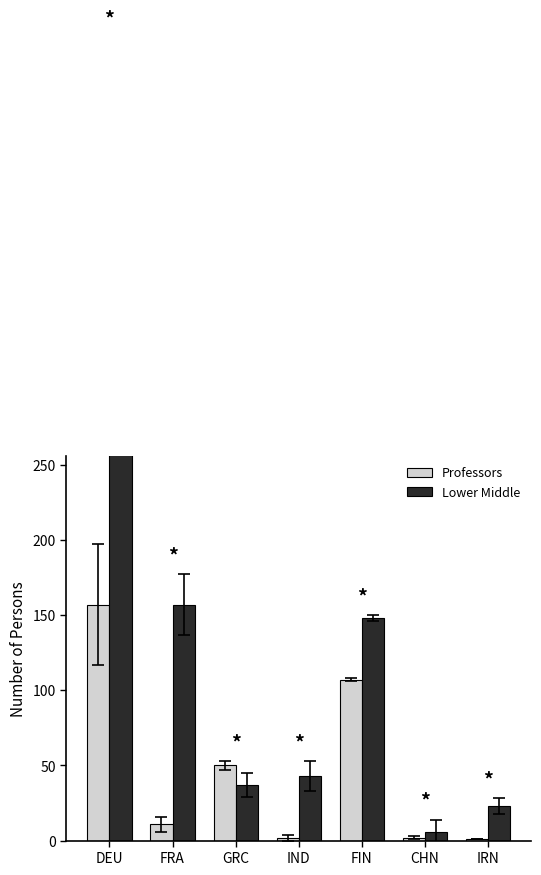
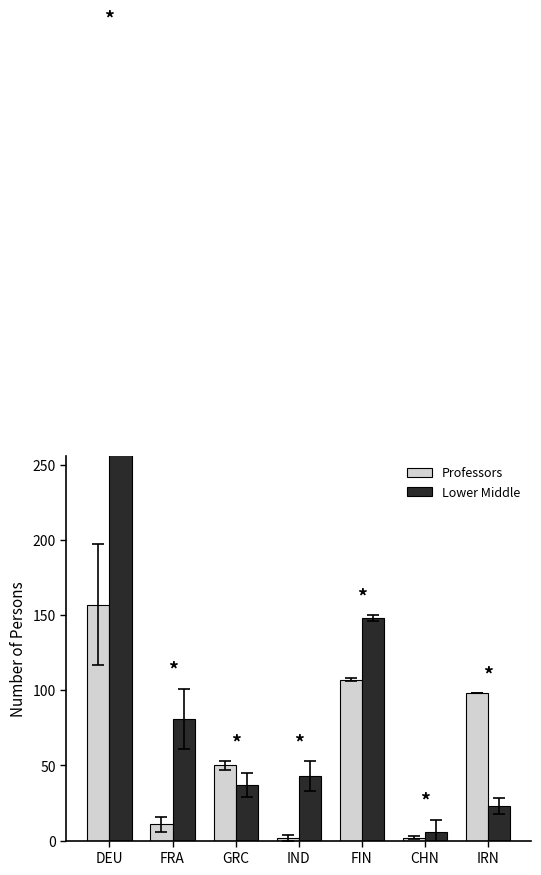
  {
    "Professors": {
      "DEU": 157,
      "FRA": 11,
      "GRC": 50,
      "IND": 2,
      "FIN": 107,
      "CHN": 2,
-     "IRN": 1
+     "IRN": 98
    },
    "Lower Middle": {
-     "FRA": 157,
+     "FRA": 81,
      "GRC": 37,
      "IND": 43,
      "FIN": 148,
      "CHN": 6,
      "IRN": 23
    }
  }
